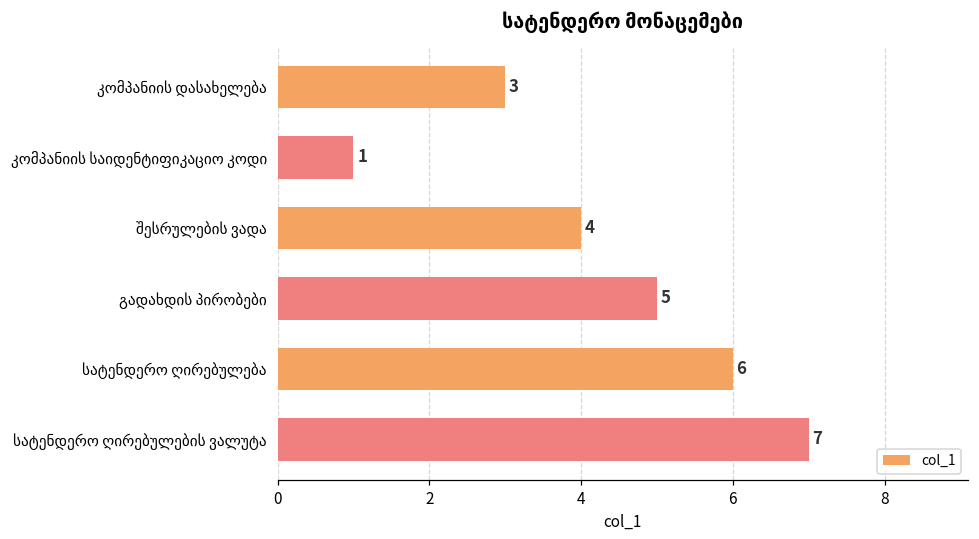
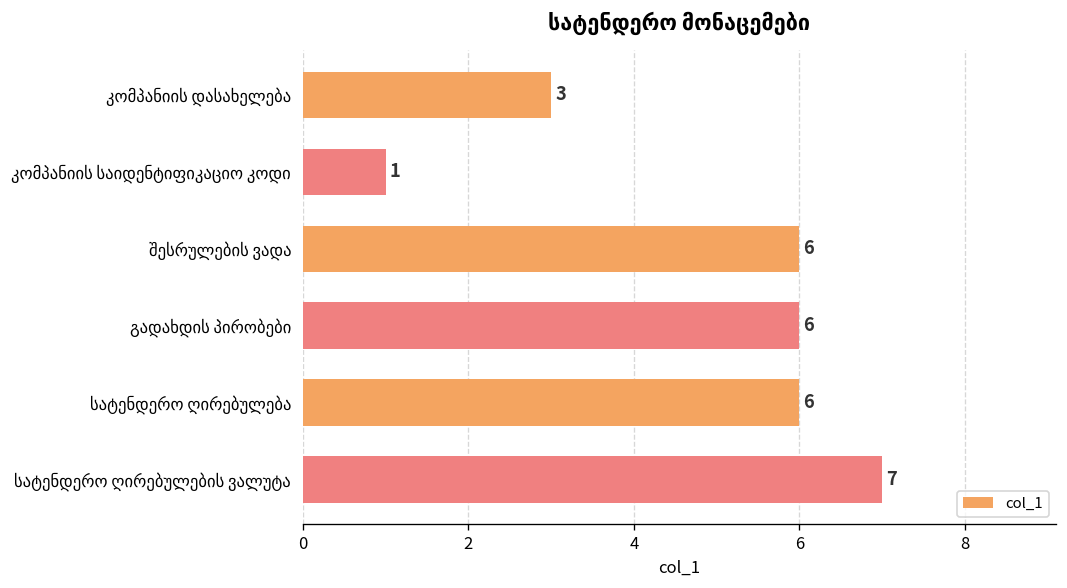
  {
    "კომპანიის დასახელება": 3,
    "კომპანიის საიდენტიფიკაციო კოდი": 1,
-   "შესრულების ვადა": 4,
-   "გადახდის პირობები": 5,
+   "შესრულების ვადა": 6,
+   "გადახდის პირობები": 6,
    "სატენდერო ღირებულება": 6,
    "სატენდერო ღირებულების ვალუტა": 7
  }
